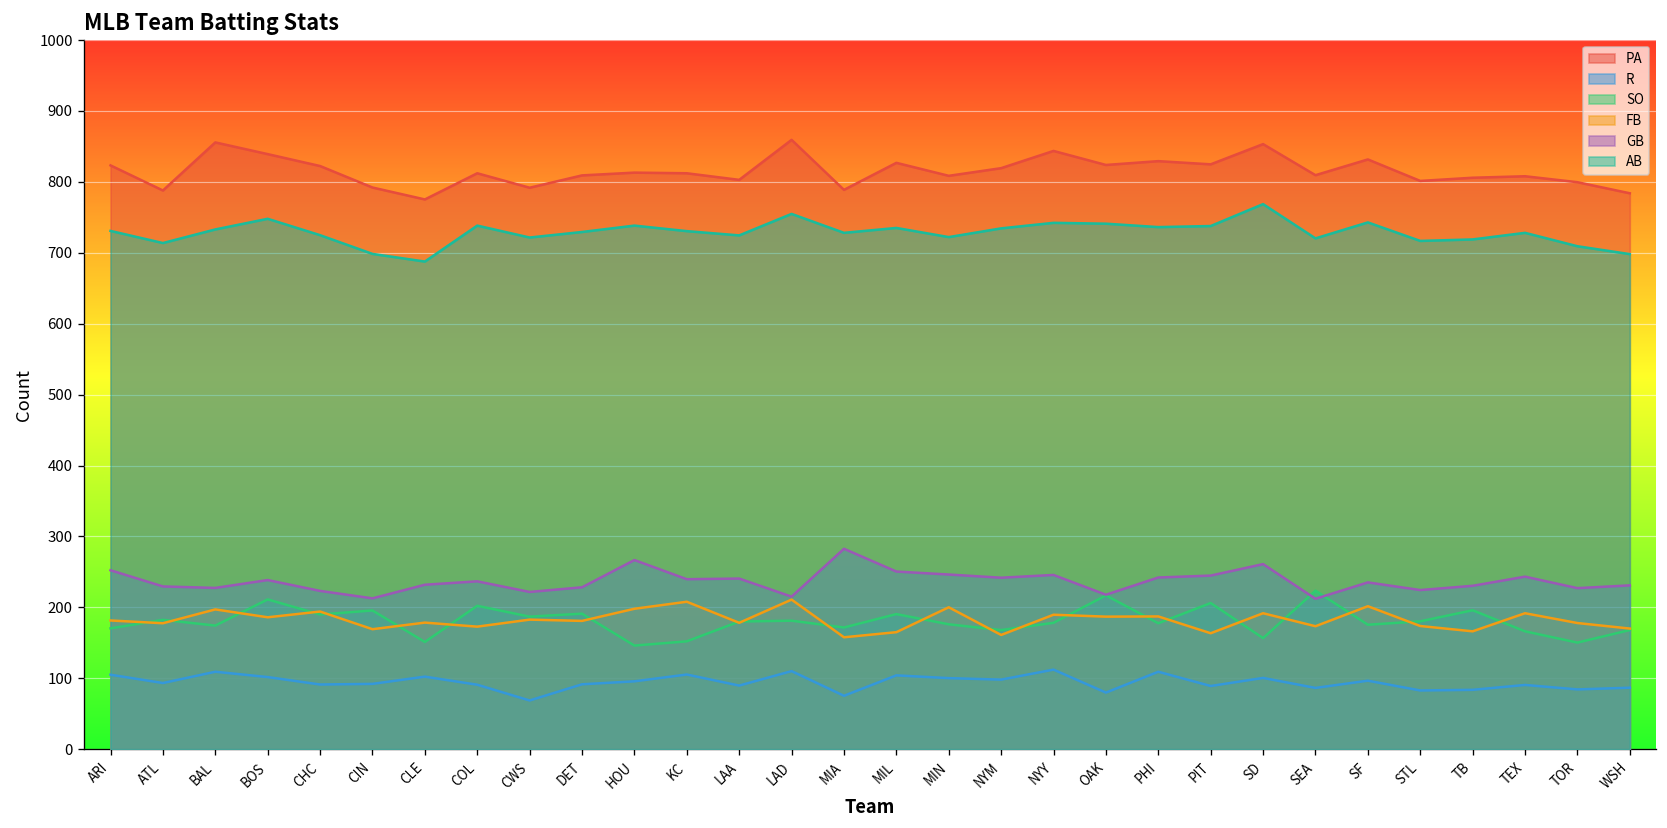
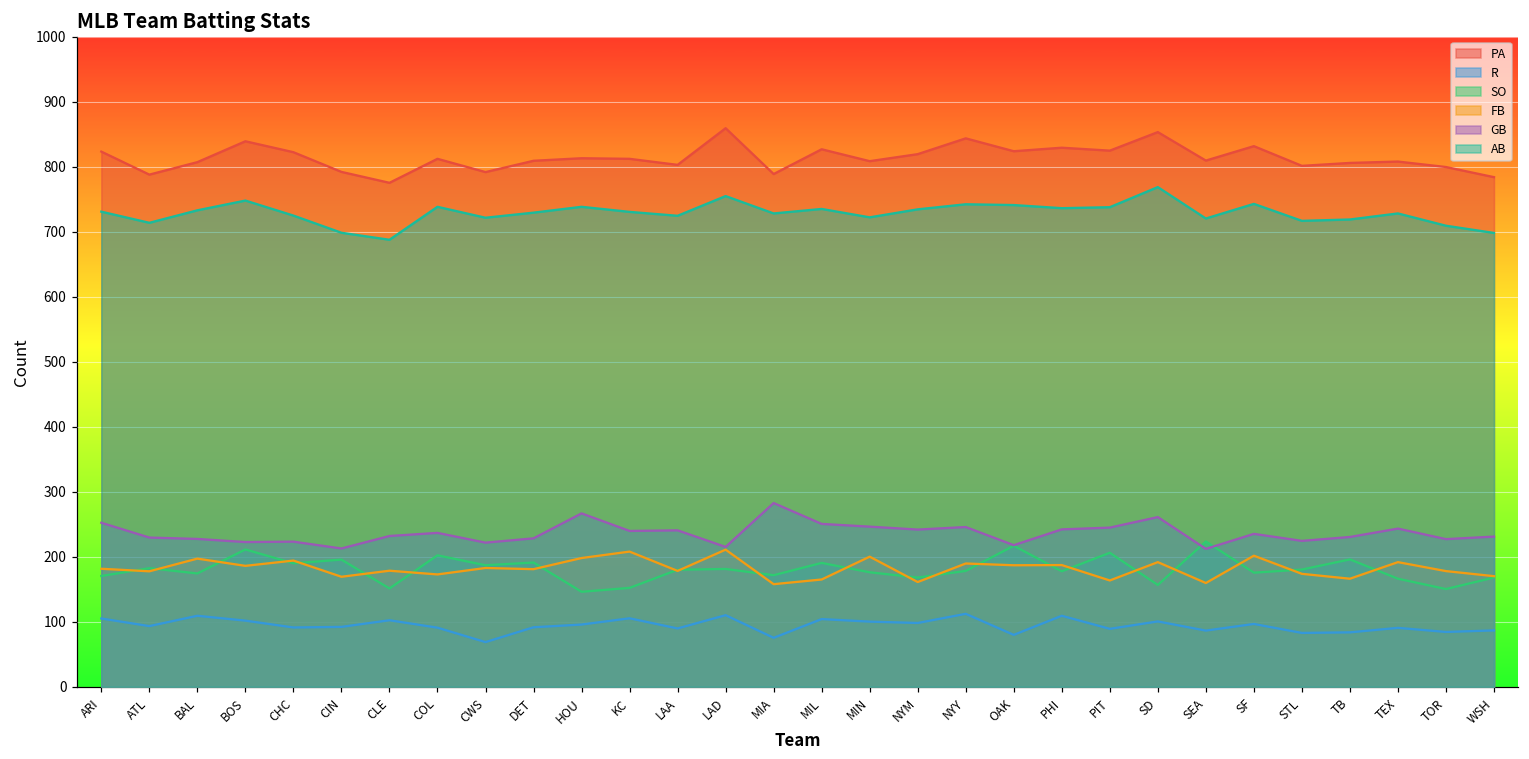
  {
    "PA": {
      "ARI": 820,
      "ATL": 790,
-     "BAL": 860,
+     "BAL": 810,
      "BOS": 840,
      "CHC": 820,
      "CIN": 790,
      "CLE": 780,
      "COL": 810,
      "CWS": 790,
      "DET": 810,
      "HOU": 810,
      "KC": 810,
      "LAA": 800,
      "LAD": 860,
      "MIA": 790,
      "MIL": 830,
      "MIN": 810,
      "NYM": 820,
      "NYY": 840,
      "OAK": 820,
      "PHI": 830,
      "PIT": 820,
      "SD": 850,
      "SEA": 810,
      "SF": 830,
      "STL": 800,
      "TB": 810,
      "TEX": 810,
      "TOR": 800,
      "WSH": 780
    },
    "FB": {
      "ARI": 180,
      "ATL": 180,
      "BAL": 200,
      "BOS": 190,
      "CIN": 170,
      "CLE": 180,
      "COL": 170,
      "DET": 180,
      "HOU": 200,
      "KC": 210,
      "MIA": 160,
      "MIL": 170,
      "MIN": 200,
      "NYM": 160,
      "NYY": 190,
      "OAK": 190,
      "PHI": 190,
      "PIT": 160,
      "SD": 190,
-     "SEA": 170,
+     "SEA": 160,
      "SF": 200,
      "STL": 170,
      "TB": 170,
      "TEX": 190,
      "TOR": 180
    },
    "GB": {
      "ARI": 250,
      "ATL": 230,
      "BAL": 230,
-     "BOS": 240,
+     "BOS": 220,
      "CHC": 220,
      "CIN": 210,
      "CLE": 230,
      "COL": 240,
      "CWS": 220,
      "DET": 230,
      "HOU": 270,
      "KC": 240,
      "LAA": 240,
      "MIA": 280,
      "MIL": 250,
      "MIN": 250,
      "NYM": 240,
      "NYY": 250,
      "PHI": 240,
      "PIT": 240,
      "SD": 260,
      "SEA": 210,
      "SF": 240,
      "STL": 220,
      "TB": 230,
      "TEX": 240,
      "TOR": 230,
      "WSH": 230
    }
  }
